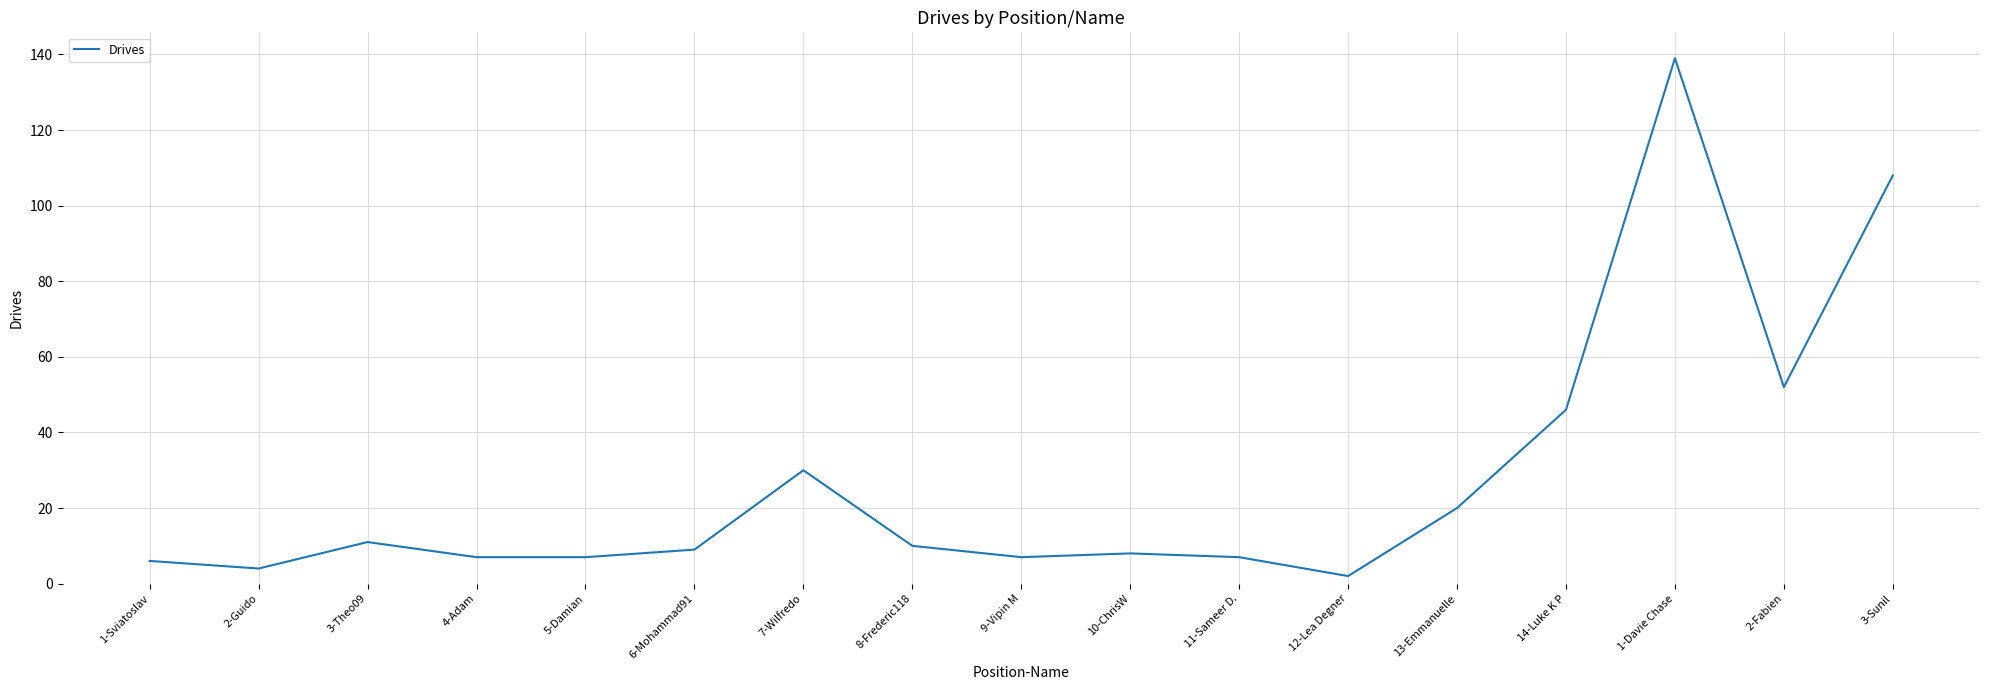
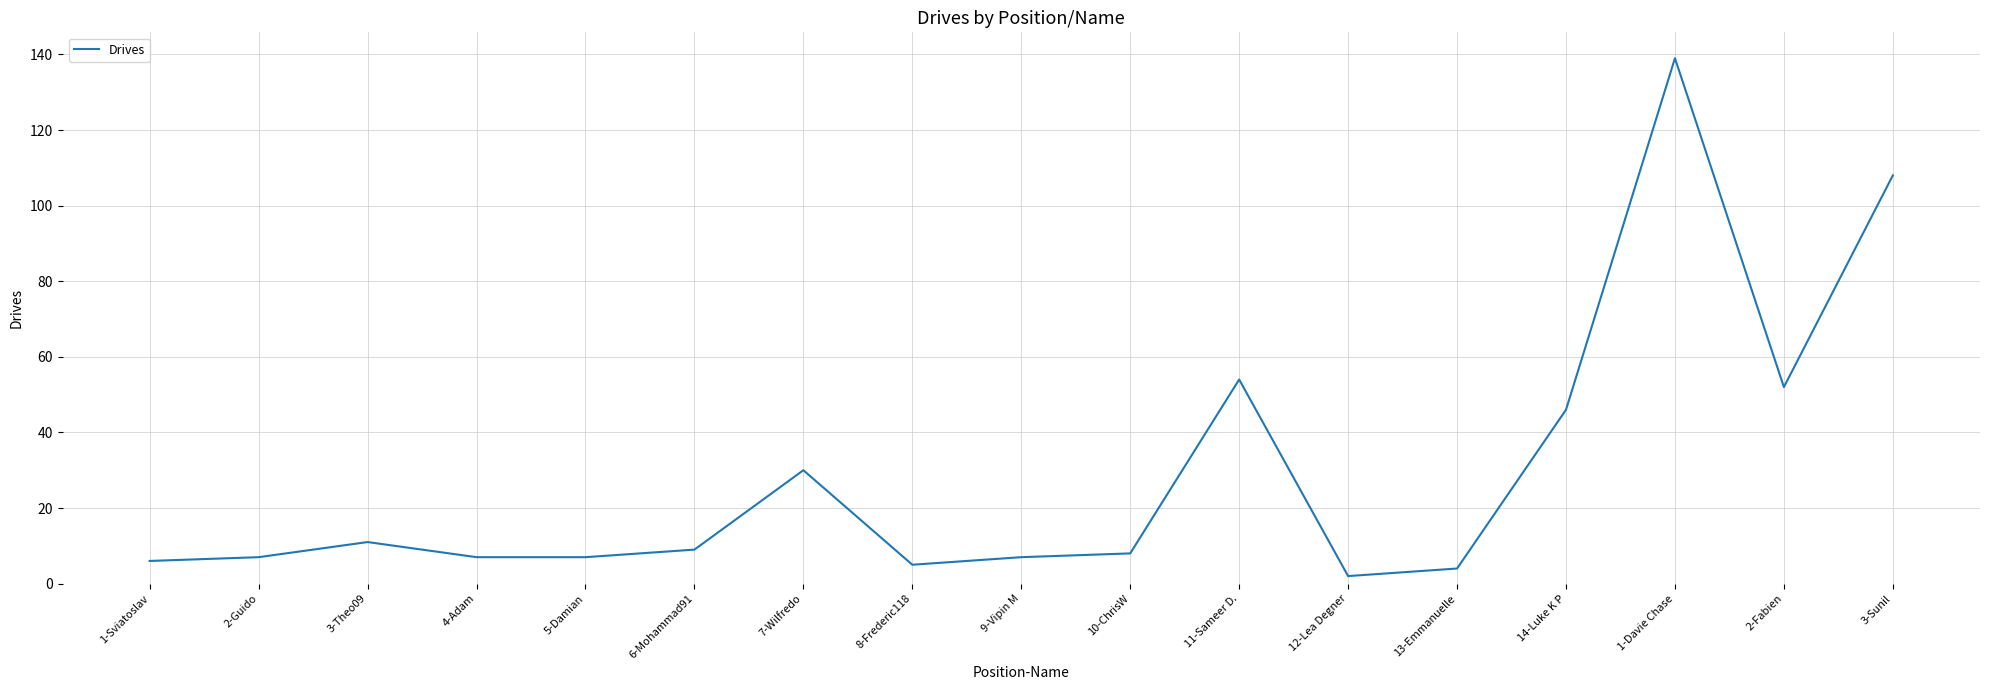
  {
    "1-Sviatoslav": 6,
-   "2-Guido": 4,
+   "2-Guido": 7,
    "3-Theo09": 11,
    "4-Adam": 7,
    "5-Damian": 7,
    "6-Mohammad91": 9,
    "7-Wilfredo": 30,
-   "8-Frederic118": 10,
+   "8-Frederic118": 5,
    "9-Vipin M": 7,
    "10-ChrisW": 8,
-   "11-Sameer D.": 7,
+   "11-Sameer D.": 54,
    "12-Lea Degner": 2,
-   "13-Emmanuelle": 20,
+   "13-Emmanuelle": 4,
    "14-Luke K P": 46,
    "1-Davie Chase": 139,
    "2-Fabien": 52,
    "3-Sunil": 108
  }
